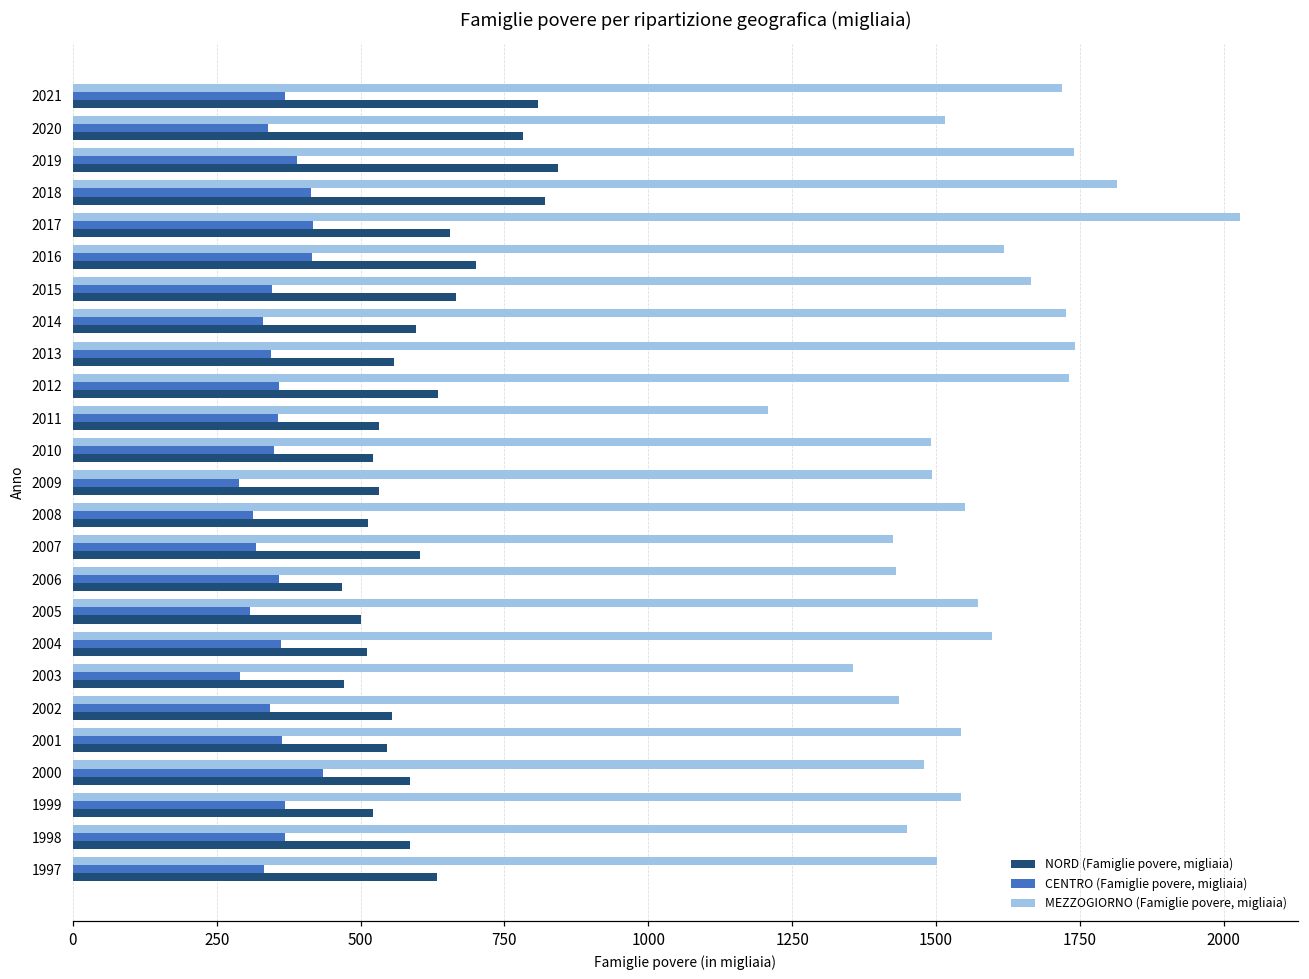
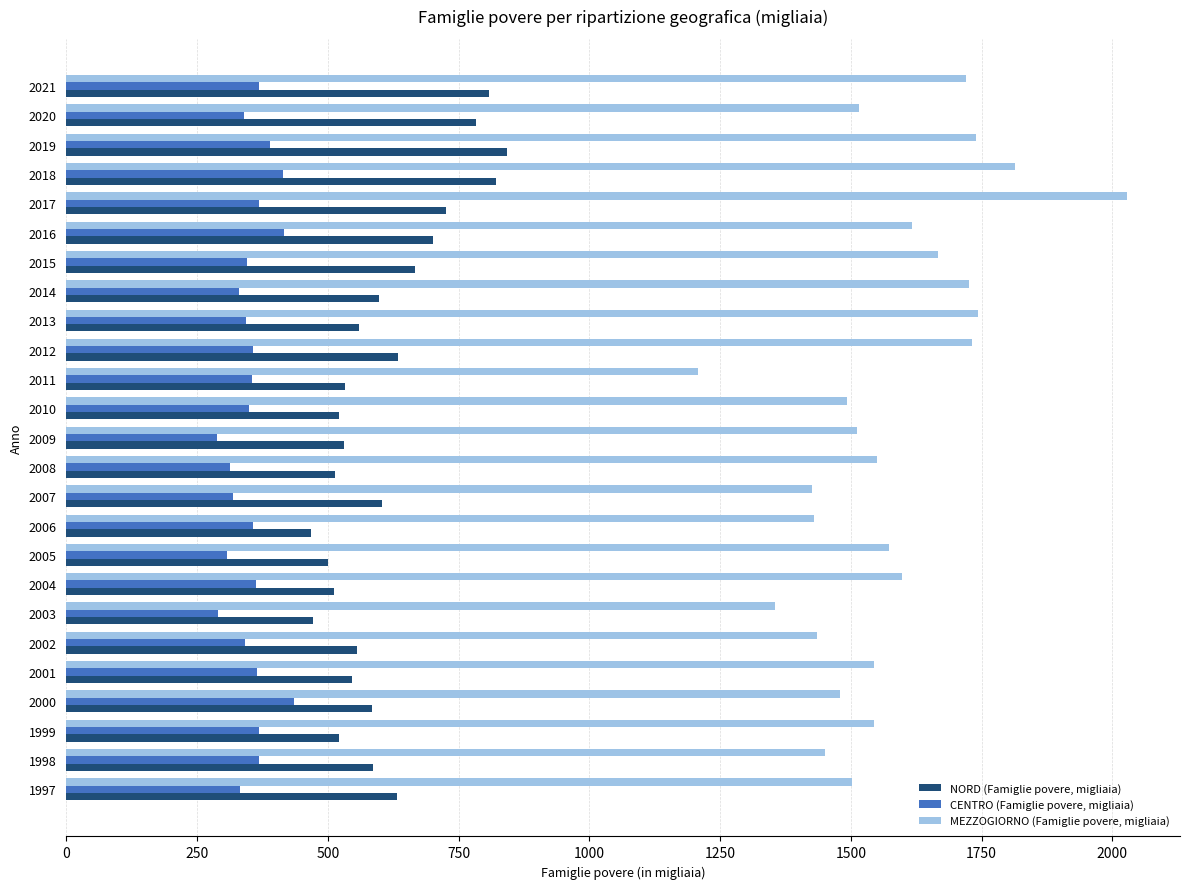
  {
    "NORD (Famiglie povere, migliaia)": {
      "2021": 810,
      "2020": 780,
      "2019": 840,
      "2018": 820,
-     "2017": 650,
+     "2017": 730,
      "2016": 700,
      "2015": 670,
      "2014": 600,
      "2013": 560,
      "2012": 630,
      "2011": 530,
      "2010": 520,
      "2009": 530,
      "2008": 510,
      "2007": 600,
      "2006": 470,
      "2005": 500,
      "2004": 510,
      "2003": 470,
      "2002": 550,
      "2001": 550,
      "2000": 590,
      "1999": 520,
      "1998": 590,
      "1997": 630
    },
    "CENTRO (Famiglie povere, migliaia)": {
      "2021": 370,
      "2020": 340,
      "2019": 390,
      "2018": 410,
-     "2017": 420,
+     "2017": 370,
      "2016": 420,
      "2015": 350,
      "2014": 330,
      "2013": 340,
      "2012": 360,
      "2011": 360,
      "2010": 350,
      "2009": 290,
      "2008": 310,
      "2007": 320,
      "2006": 360,
      "2005": 310,
      "2004": 360,
      "2003": 290,
      "2002": 340,
      "2001": 360,
      "2000": 440,
      "1999": 370,
      "1998": 370,
      "1997": 330
    },
    "MEZZOGIORNO (Famiglie povere, migliaia)": {
      "2021": 1720,
      "2020": 1520,
      "2019": 1740,
      "2018": 1810,
      "2017": 2030,
      "2016": 1620,
      "2015": 1670,
      "2014": 1730,
      "2013": 1740,
      "2012": 1730,
      "2011": 1210,
      "2010": 1490,
-     "2009": 1490,
+     "2009": 1510,
      "2008": 1550,
      "2007": 1430,
      "2006": 1430,
      "2005": 1570,
      "2004": 1600,
      "2003": 1360,
      "2002": 1440,
      "2001": 1540,
      "2000": 1480,
      "1999": 1540,
      "1998": 1450,
      "1997": 1500
    }
  }
